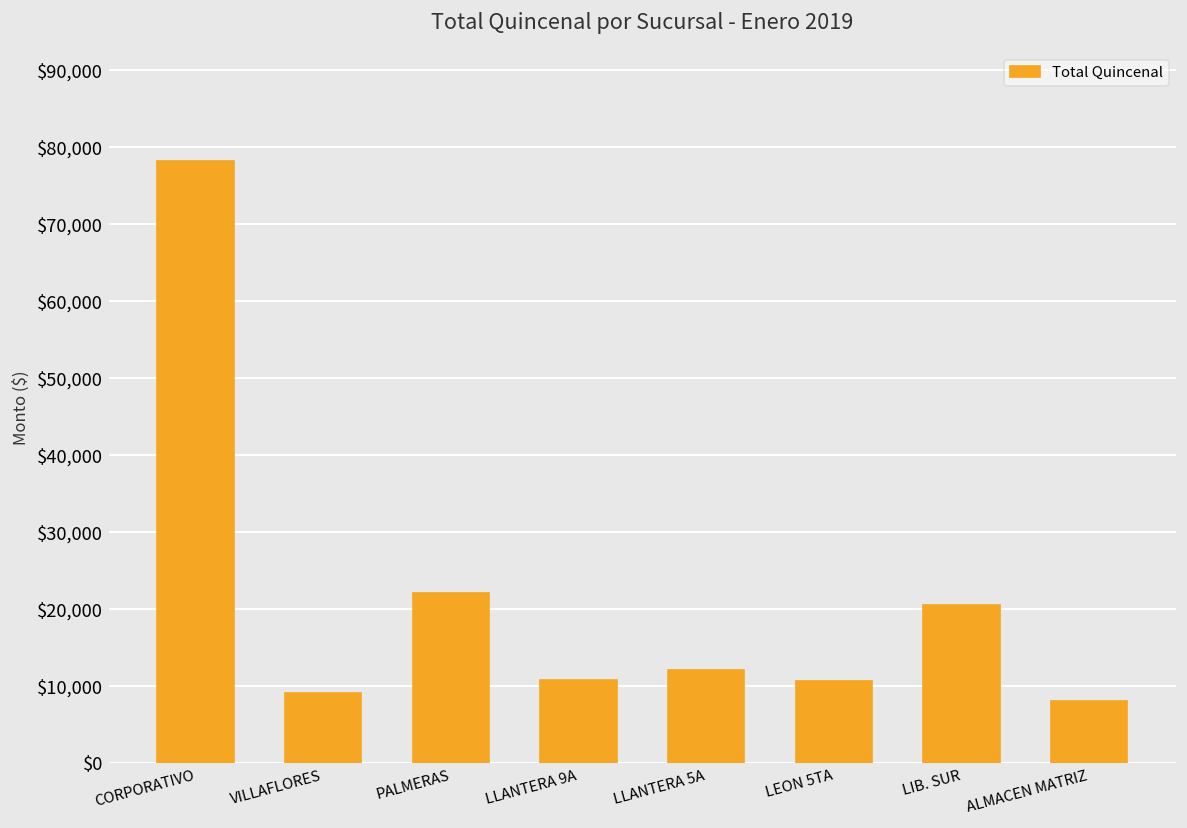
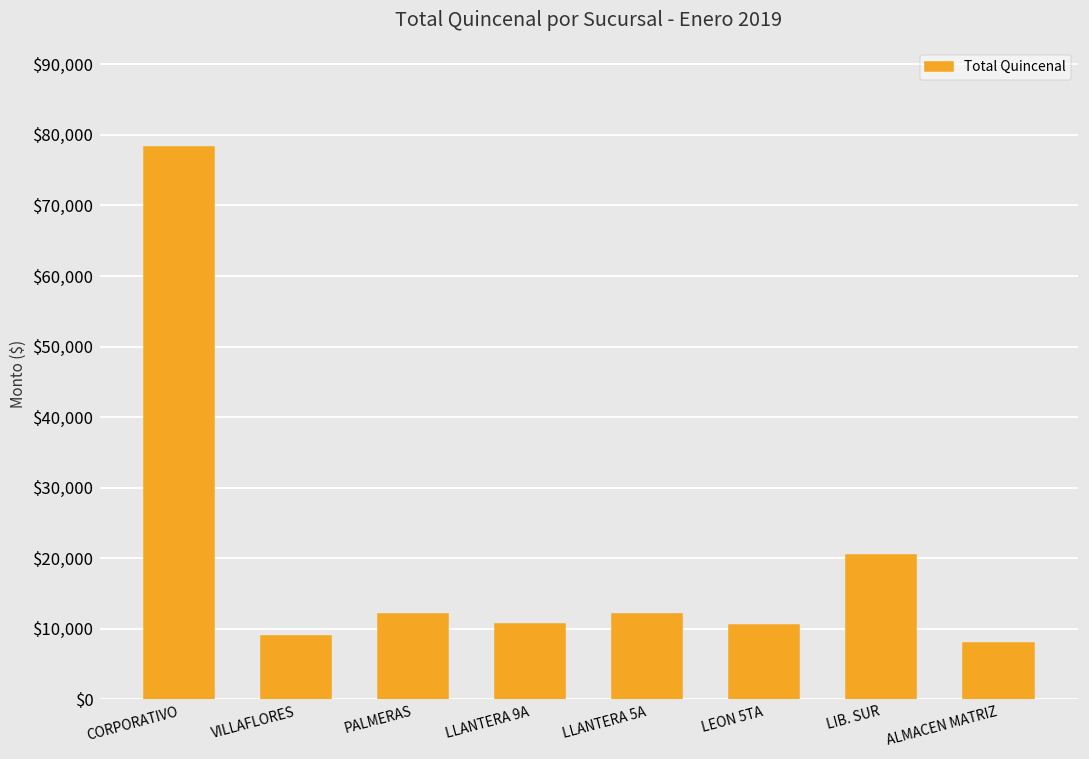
  {
    "CORPORATIVO": "$78,000",
    "VILLAFLORES": "$9,000",
-   "PALMERAS": "$22,000",
+   "PALMERAS": "$12,000",
    "LLANTERA 9A": "$11,000",
    "LLANTERA 5A": "$12,000",
    "LEON 5TA": "$11,000",
    "LIB. SUR": "$21,000",
    "ALMACEN MATRIZ": "$8,000"
  }
